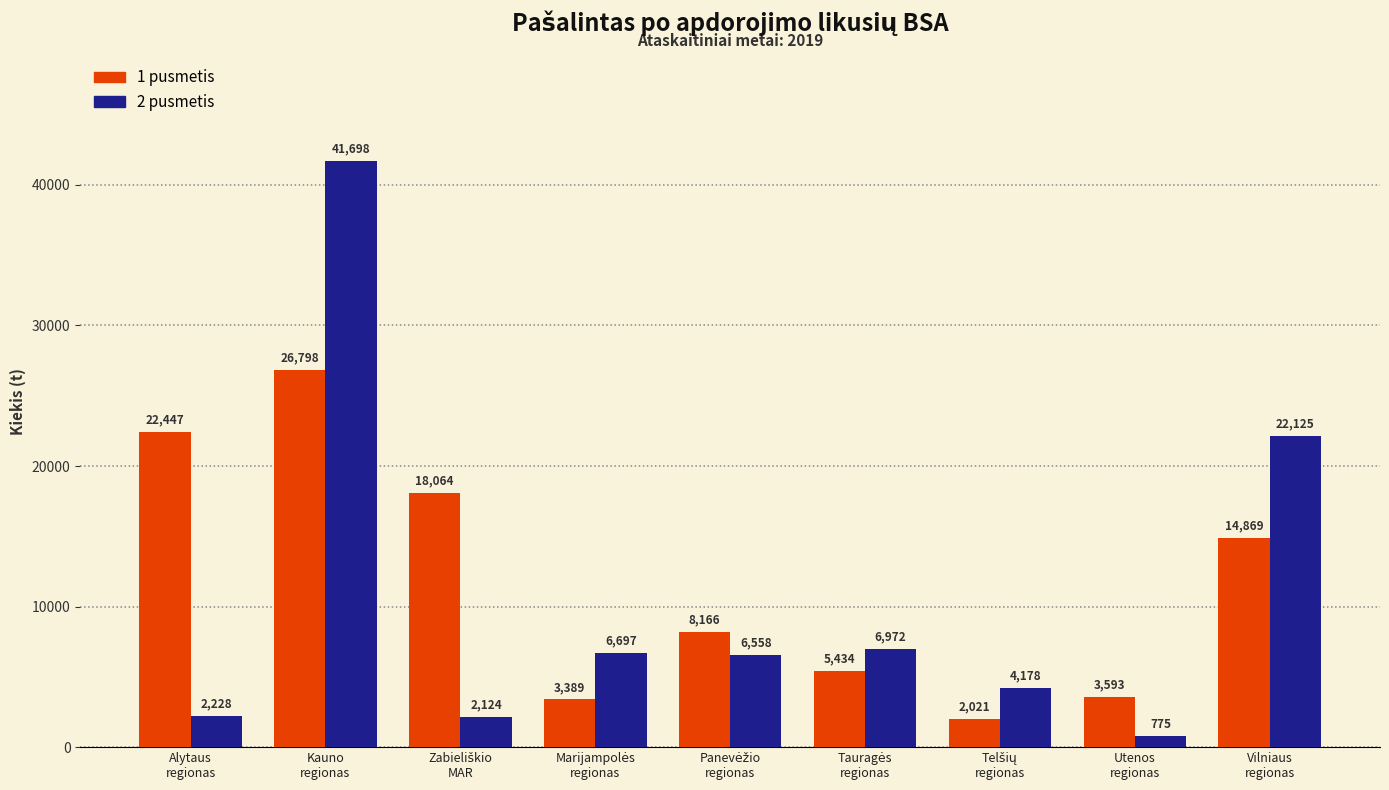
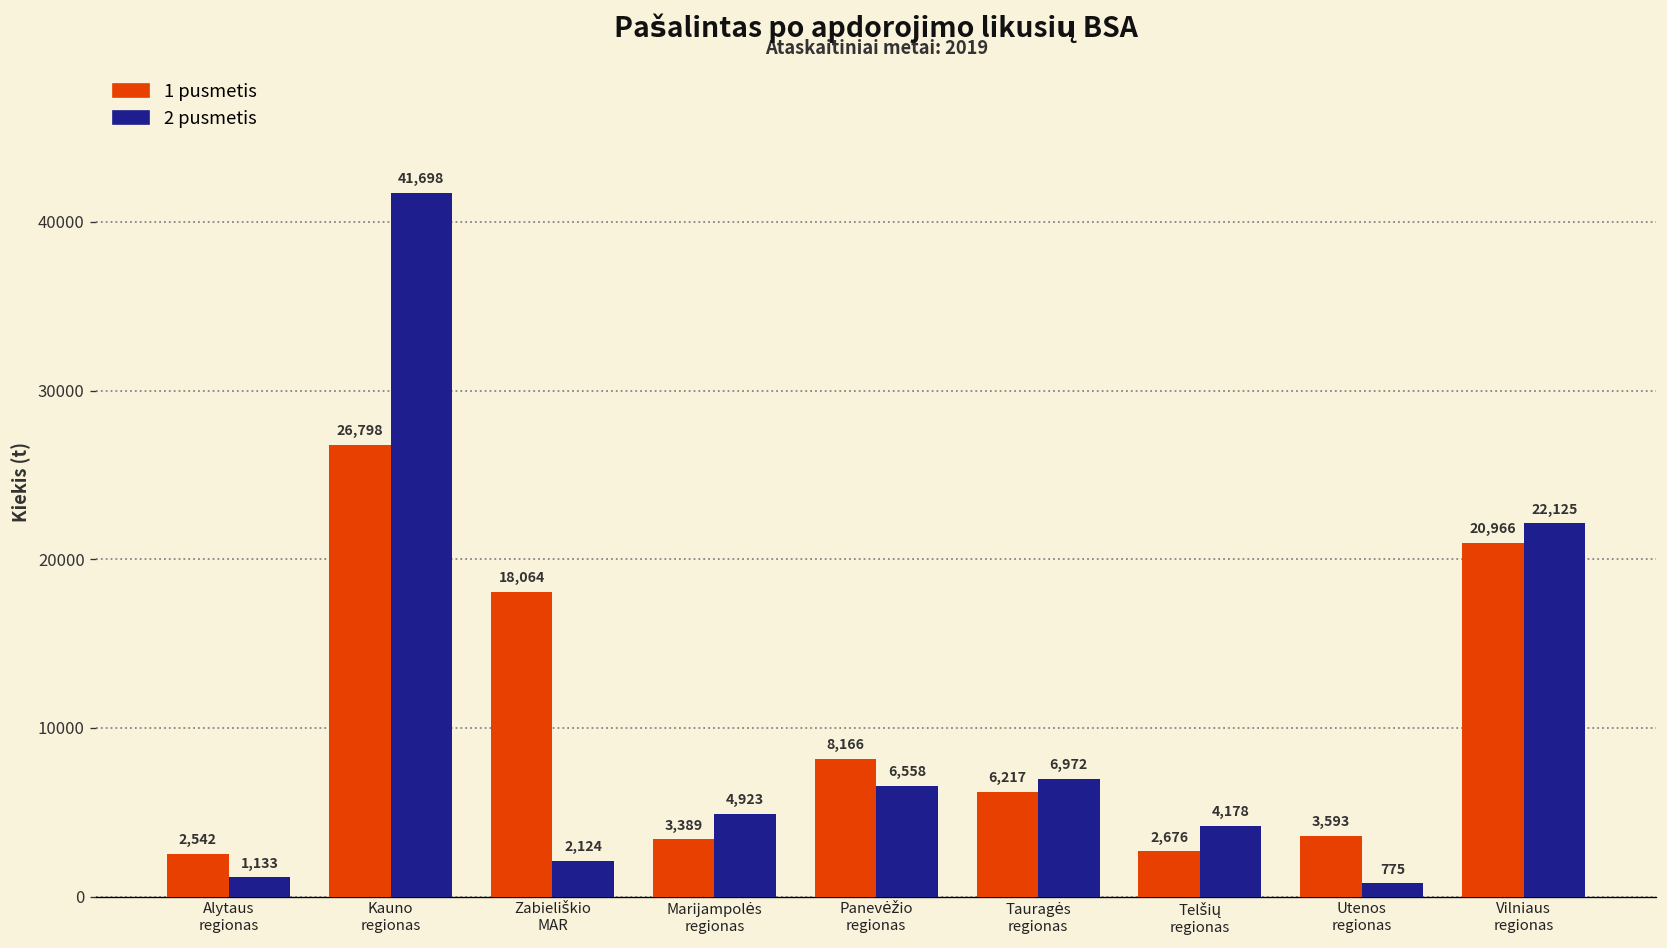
  {
    "1 pusmetis": {
-     "Alytaus regionas": "22,447",
+     "Alytaus regionas": "2,542",
      "Kauno regionas": "26,798",
      "Zabieliškio MAR": "18,064",
      "Marijampolės regionas": "3,389",
      "Panevėžio regionas": "8,166",
-     "Tauragės regionas": "5,434",
-     "Telšių regionas": "2,021",
+     "Tauragės regionas": "6,217",
+     "Telšių regionas": "2,676",
      "Utenos regionas": "3,593",
-     "Vilniaus regionas": "14,869"
+     "Vilniaus regionas": "20,966"
    },
    "2 pusmetis": {
-     "Alytaus regionas": "2,228",
+     "Alytaus regionas": "1,133",
      "Kauno regionas": "41,698",
      "Zabieliškio MAR": "2,124",
-     "Marijampolės regionas": "6,697",
+     "Marijampolės regionas": "4,923",
      "Panevėžio regionas": "6,558",
      "Tauragės regionas": "6,972",
      "Telšių regionas": "4,178",
      "Utenos regionas": "775",
      "Vilniaus regionas": "22,125"
    }
  }
